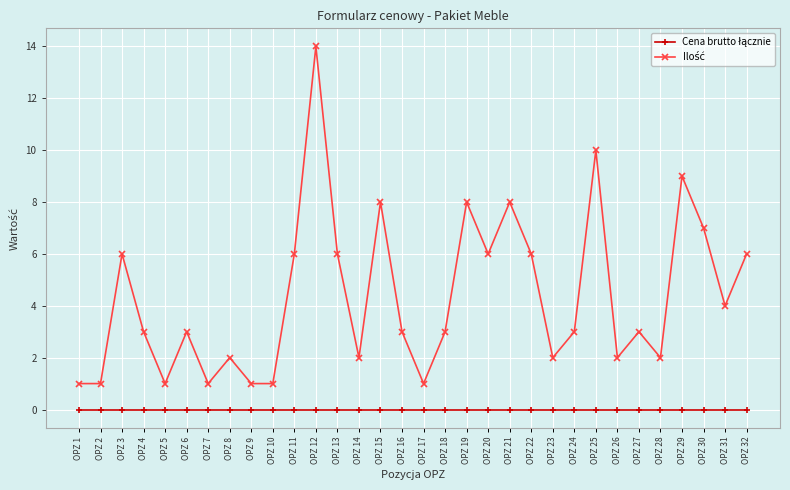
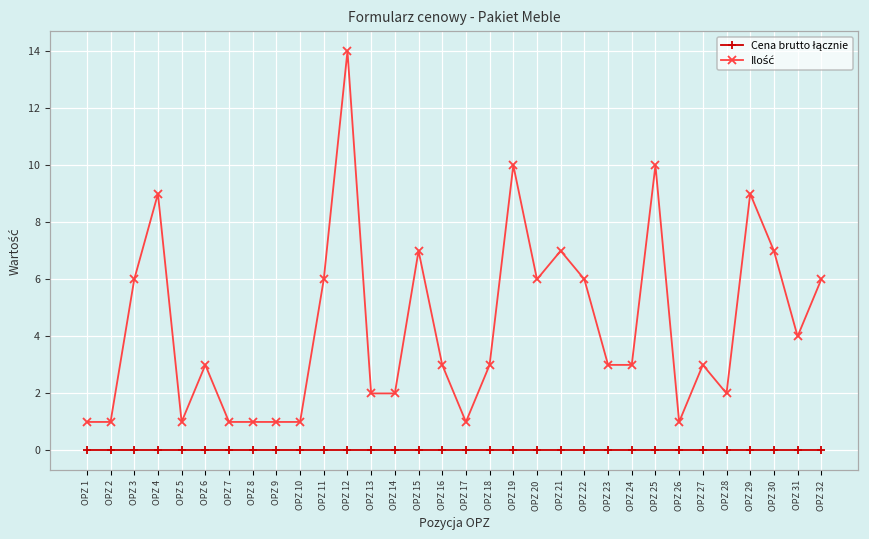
  {
    "Cena brutto łącznie": {
      "OPZ 1": 0,
      "OPZ 2": 0,
      "OPZ 3": 0,
      "OPZ 4": 0,
      "OPZ 5": 0,
      "OPZ 6": 0,
      "OPZ 7": 0,
      "OPZ 8": 0,
      "OPZ 9": 0,
      "OPZ 10": 0,
      "OPZ 11": 0,
      "OPZ 12": 0,
      "OPZ 13": 0,
      "OPZ 14": 0,
      "OPZ 15": 0,
      "OPZ 16": 0,
      "OPZ 17": 0,
      "OPZ 18": 0,
      "OPZ 19": 0,
      "OPZ 20": 0,
      "OPZ 21": 0,
      "OPZ 22": 0,
      "OPZ 23": 0,
      "OPZ 24": 0,
      "OPZ 25": 0,
      "OPZ 26": 0,
      "OPZ 27": 0,
      "OPZ 28": 0,
      "OPZ 29": 0,
      "OPZ 30": 0,
      "OPZ 31": 0,
      "OPZ 32": 0
    },
    "Ilość": {
      "OPZ 1": 1,
      "OPZ 2": 1,
      "OPZ 3": 6,
-     "OPZ 4": 3,
+     "OPZ 4": 9,
      "OPZ 5": 1,
      "OPZ 6": 3,
      "OPZ 7": 1,
-     "OPZ 8": 2,
+     "OPZ 8": 1,
      "OPZ 9": 1,
      "OPZ 10": 1,
      "OPZ 11": 6,
      "OPZ 12": 14,
-     "OPZ 13": 6,
+     "OPZ 13": 2,
      "OPZ 14": 2,
-     "OPZ 15": 8,
+     "OPZ 15": 7,
      "OPZ 16": 3,
      "OPZ 17": 1,
      "OPZ 18": 3,
-     "OPZ 19": 8,
+     "OPZ 19": 10,
      "OPZ 20": 6,
-     "OPZ 21": 8,
+     "OPZ 21": 7,
      "OPZ 22": 6,
-     "OPZ 23": 2,
+     "OPZ 23": 3,
      "OPZ 24": 3,
      "OPZ 25": 10,
-     "OPZ 26": 2,
+     "OPZ 26": 1,
      "OPZ 27": 3,
      "OPZ 28": 2,
      "OPZ 29": 9,
      "OPZ 30": 7,
      "OPZ 31": 4,
      "OPZ 32": 6
    }
  }
